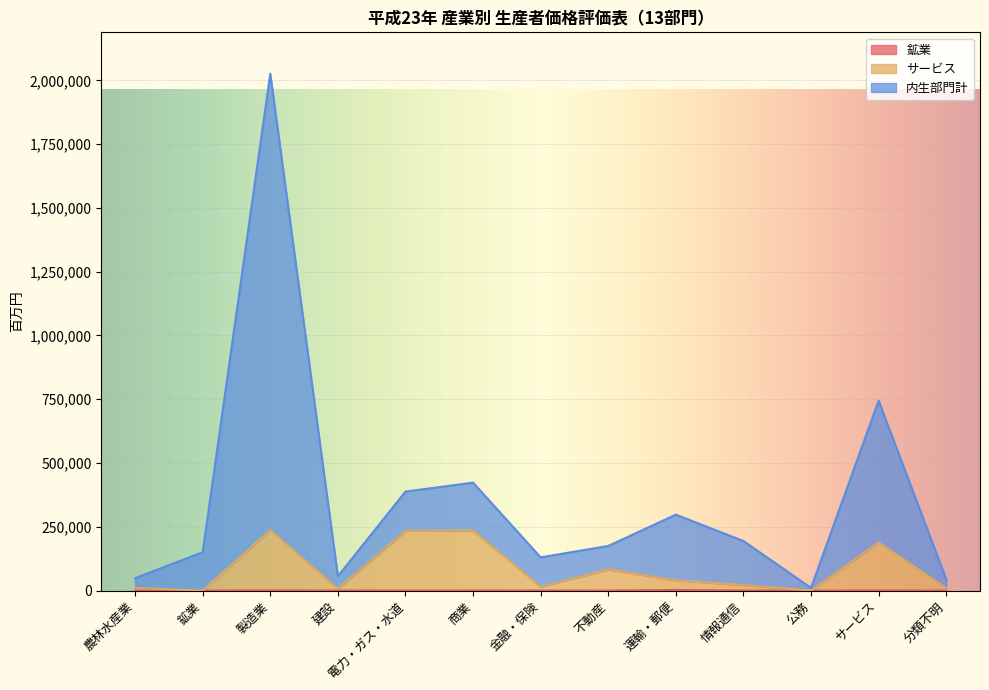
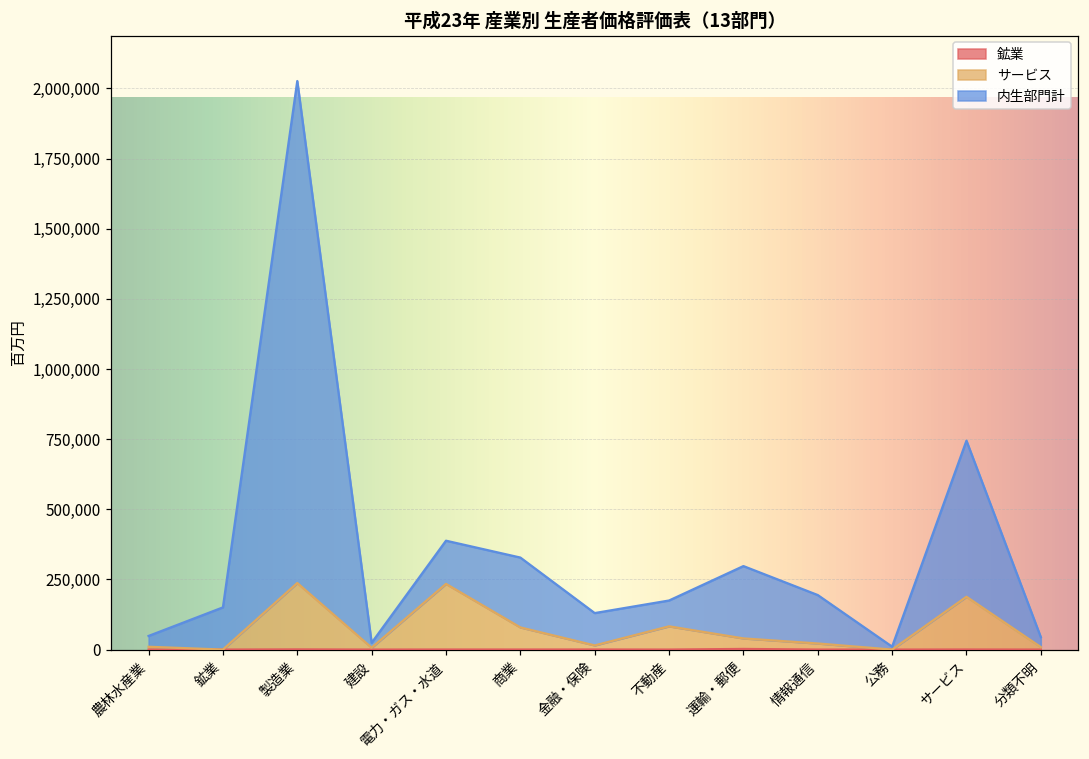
  {
    "鉱業": {
      "農林水産業": "0",
      "製造業": "0",
      "電力・ガス・水道": "0",
      "商業": "0",
      "金融・保険": "0",
      "不動産": "0",
      "運輸・郵便": "0",
      "情報通信": "0",
      "サービス": "0"
    },
    "サービス": {
      "農林水産業": "10,000",
      "製造業": "240,000",
      "電力・ガス・水道": "230,000",
-     "商業": "240,000",
+     "商業": "80,000",
      "金融・保険": "10,000",
      "不動産": "80,000",
      "運輸・郵便": "40,000",
      "情報通信": "20,000",
      "サービス": "190,000"
    },
    "内生部門計": {
      "農林水産業": "40,000",
      "鉱業": "150,000",
      "製造業": "1,790,000",
-     "建設": "50,000",
+     "建設": "20,000",
      "電力・ガス・水道": "150,000",
-     "商業": "190,000",
+     "商業": "250,000",
      "金融・保険": "120,000",
      "不動産": "90,000",
      "運輸・郵便": "260,000",
      "情報通信": "170,000",
      "公務": "10,000",
      "サービス": "560,000",
      "分類不明": "40,000"
    }
  }
